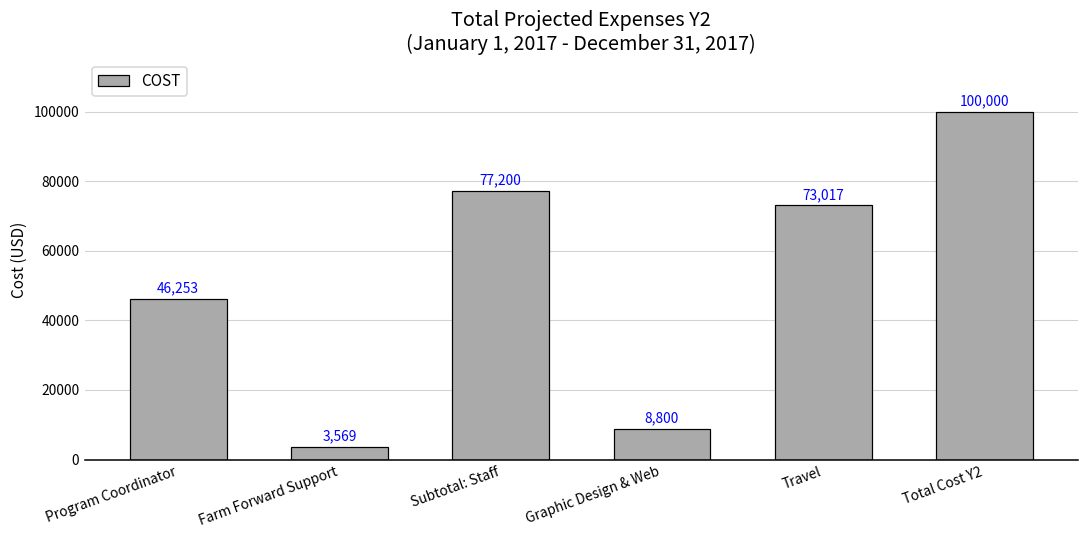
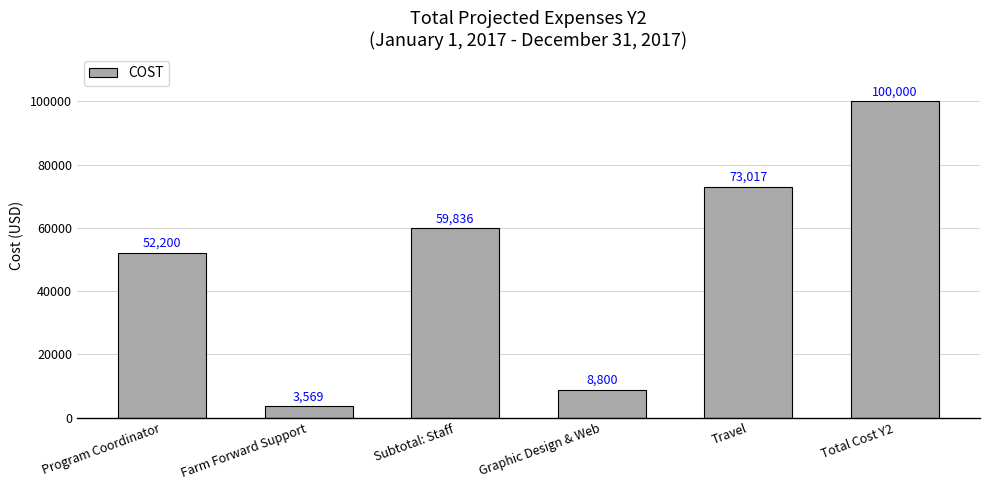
  {
-   "Program Coordinator": "46,253",
+   "Program Coordinator": "52,200",
    "Farm Forward Support": "3,569",
-   "Subtotal: Staff": "77,200",
+   "Subtotal: Staff": "59,836",
    "Graphic Design & Web": "8,800",
    "Travel": "73,017",
    "Total Cost Y2": "100,000"
  }
